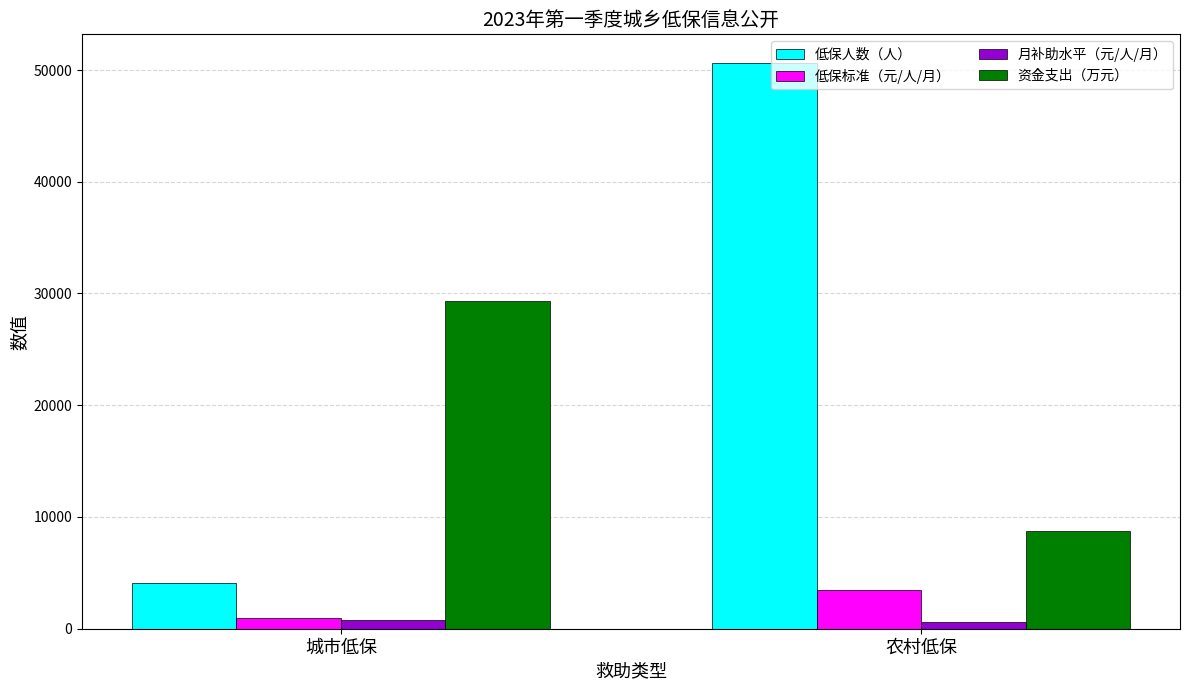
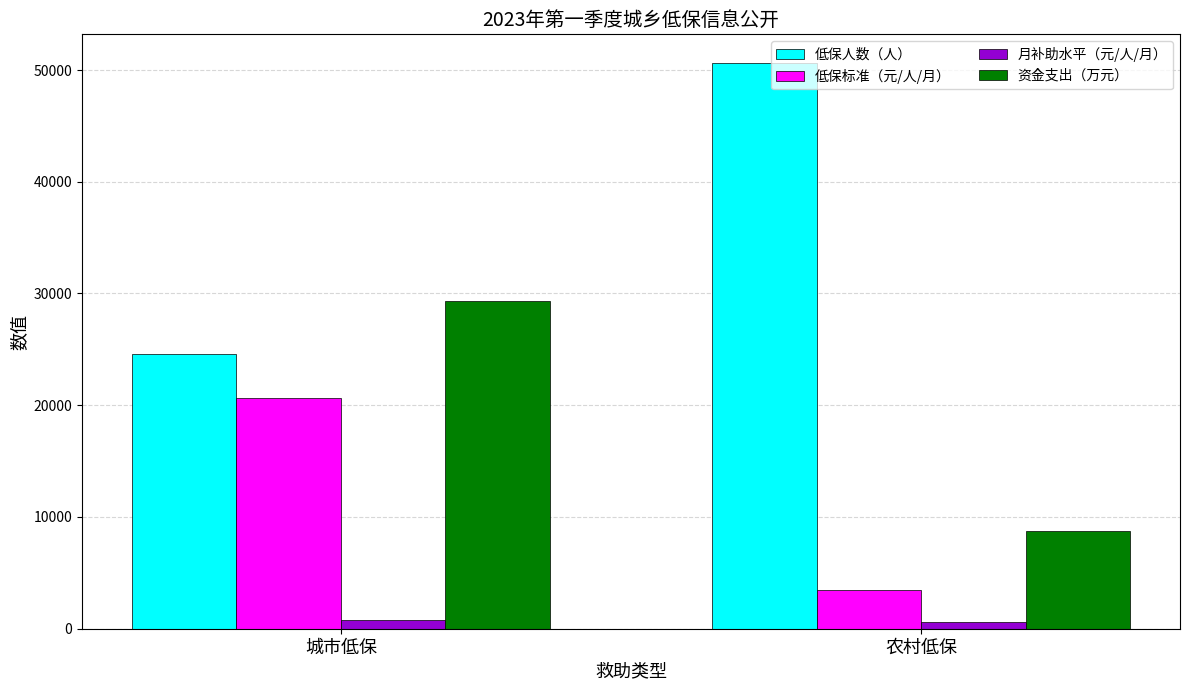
  {
    "低保人数（人）": {
-     "城市低保": 4100,
+     "城市低保": 24600,
      "农村低保": 50700
    },
    "低保标准（元/人/月）": {
-     "城市低保": 900,
+     "城市低保": 20600,
      "农村低保": 3500
    },
    "月补助水平（元/人/月）": {
      "城市低保": 700,
      "农村低保": 600
    },
    "资金支出（万元）": {
      "城市低保": 29300,
      "农村低保": 8700
    }
  }
